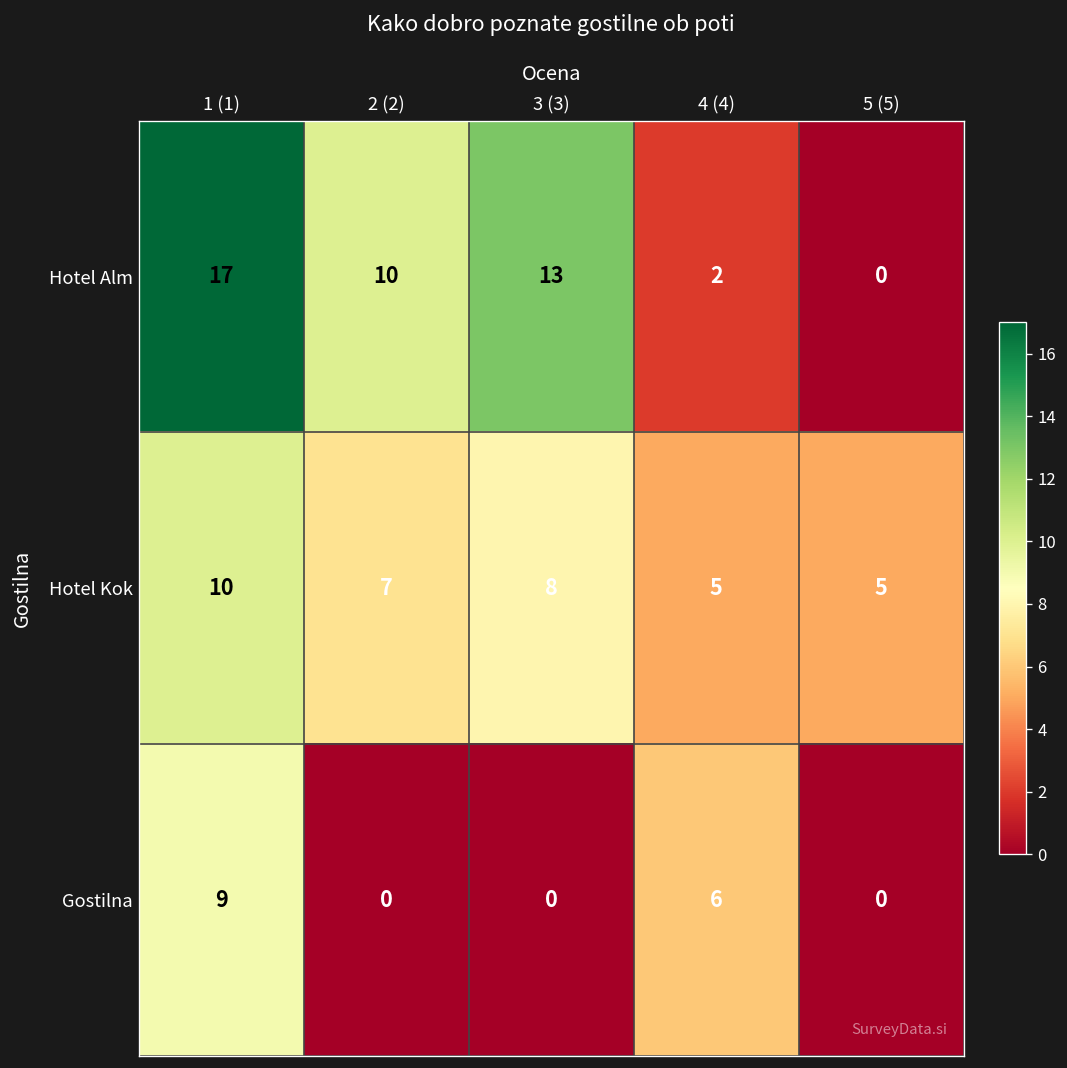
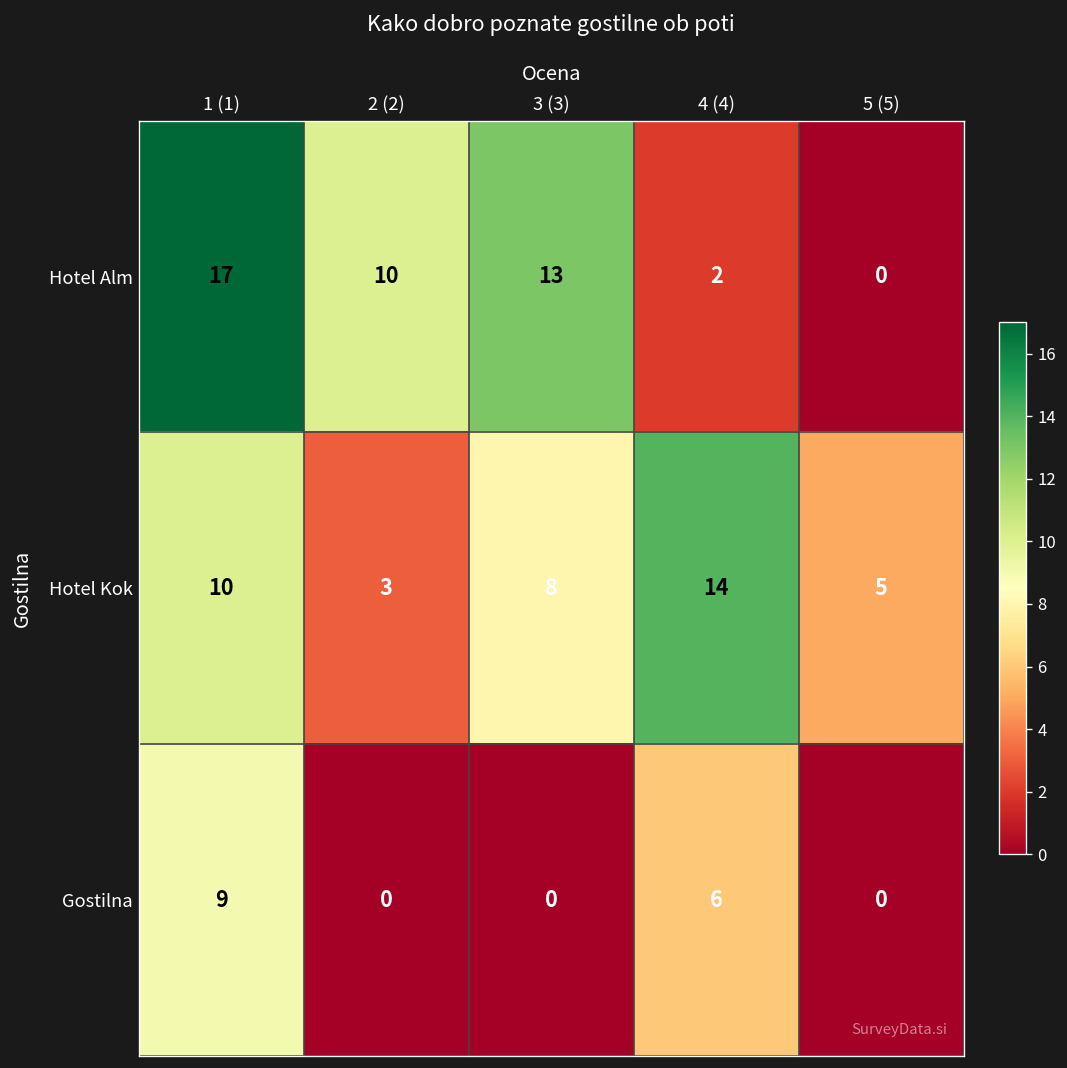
  {
    "Hotel Alm": {
      "1 (1)": 17,
      "2 (2)": 10,
      "3 (3)": 13,
      "4 (4)": 2,
      "5 (5)": 0
    },
    "Hotel Kok": {
      "1 (1)": 10,
-     "2 (2)": 7,
+     "2 (2)": 3,
      "3 (3)": 8,
-     "4 (4)": 5,
+     "4 (4)": 14,
      "5 (5)": 5
    },
    "Gostilna": {
      "1 (1)": 9,
      "2 (2)": 0,
      "3 (3)": 0,
      "4 (4)": 6
    }
  }
